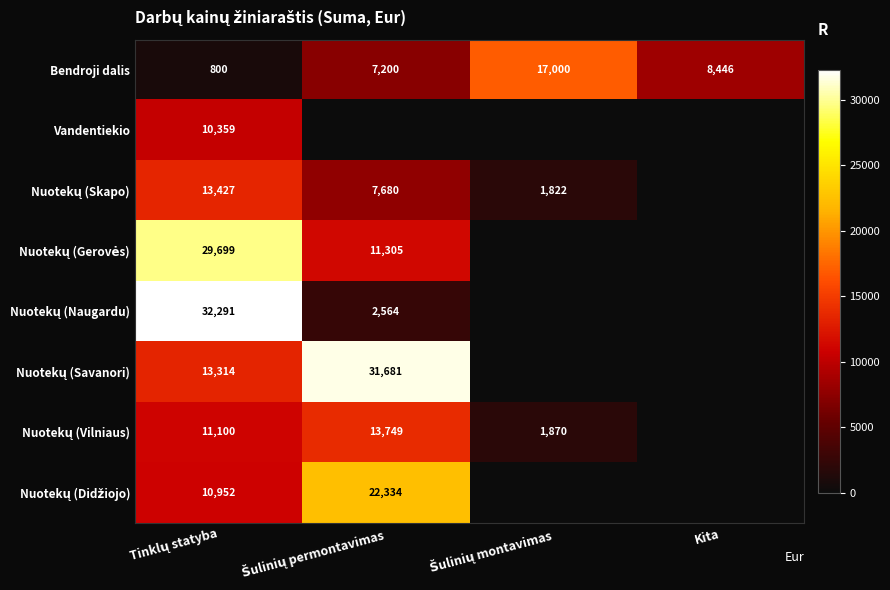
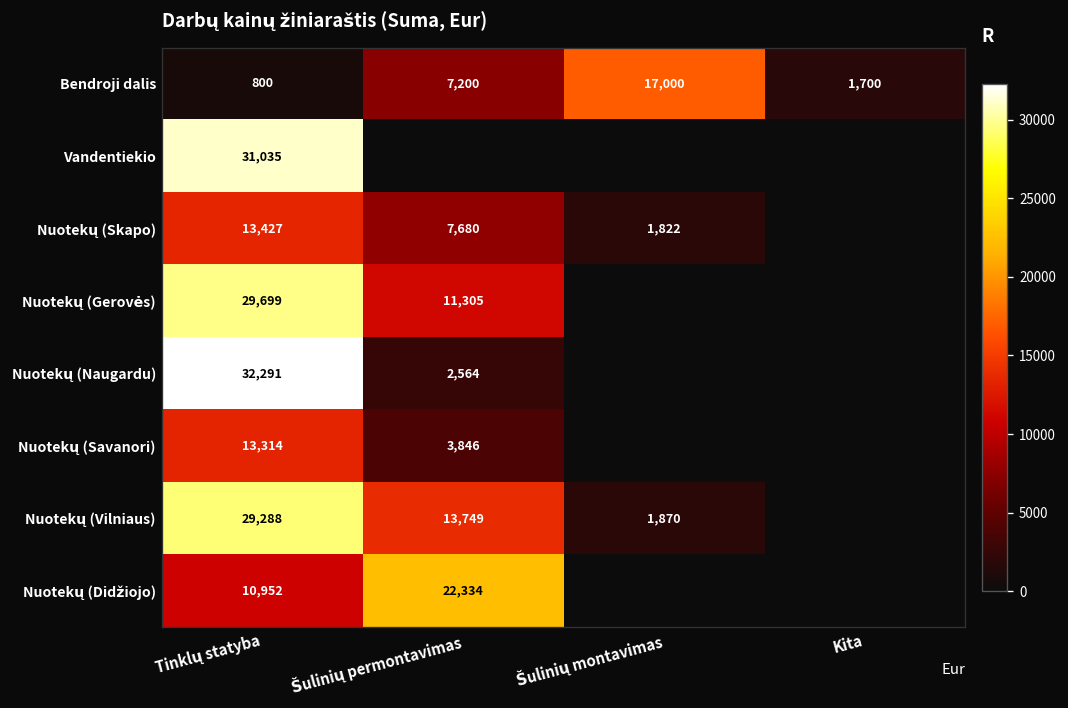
  {
    "Bendroji dalis": {
      "Tinklų statyba": "800",
      "Šulinių permontavimas": "7,200",
      "Šulinių montavimas": "17,000",
-     "Kita": "8,446"
+     "Kita": "1,700"
    },
    "Vandentiekio": {
-     "Tinklų statyba": "10,359"
+     "Tinklų statyba": "31,035"
    },
    "Nuotekų (Skapo)": {
      "Tinklų statyba": "13,427",
      "Šulinių permontavimas": "7,680",
      "Šulinių montavimas": "1,822"
    },
    "Nuotekų (Gerovės)": {
      "Tinklų statyba": "29,699",
      "Šulinių permontavimas": "11,305"
    },
    "Nuotekų (Naugardu)": {
      "Tinklų statyba": "32,291",
      "Šulinių permontavimas": "2,564"
    },
    "Nuotekų (Savanori)": {
      "Tinklų statyba": "13,314",
-     "Šulinių permontavimas": "31,681"
+     "Šulinių permontavimas": "3,846"
    },
    "Nuotekų (Vilniaus)": {
-     "Tinklų statyba": "11,100",
+     "Tinklų statyba": "29,288",
      "Šulinių permontavimas": "13,749",
      "Šulinių montavimas": "1,870"
    },
    "Nuotekų (Didžiojo)": {
      "Tinklų statyba": "10,952",
      "Šulinių permontavimas": "22,334"
    }
  }
